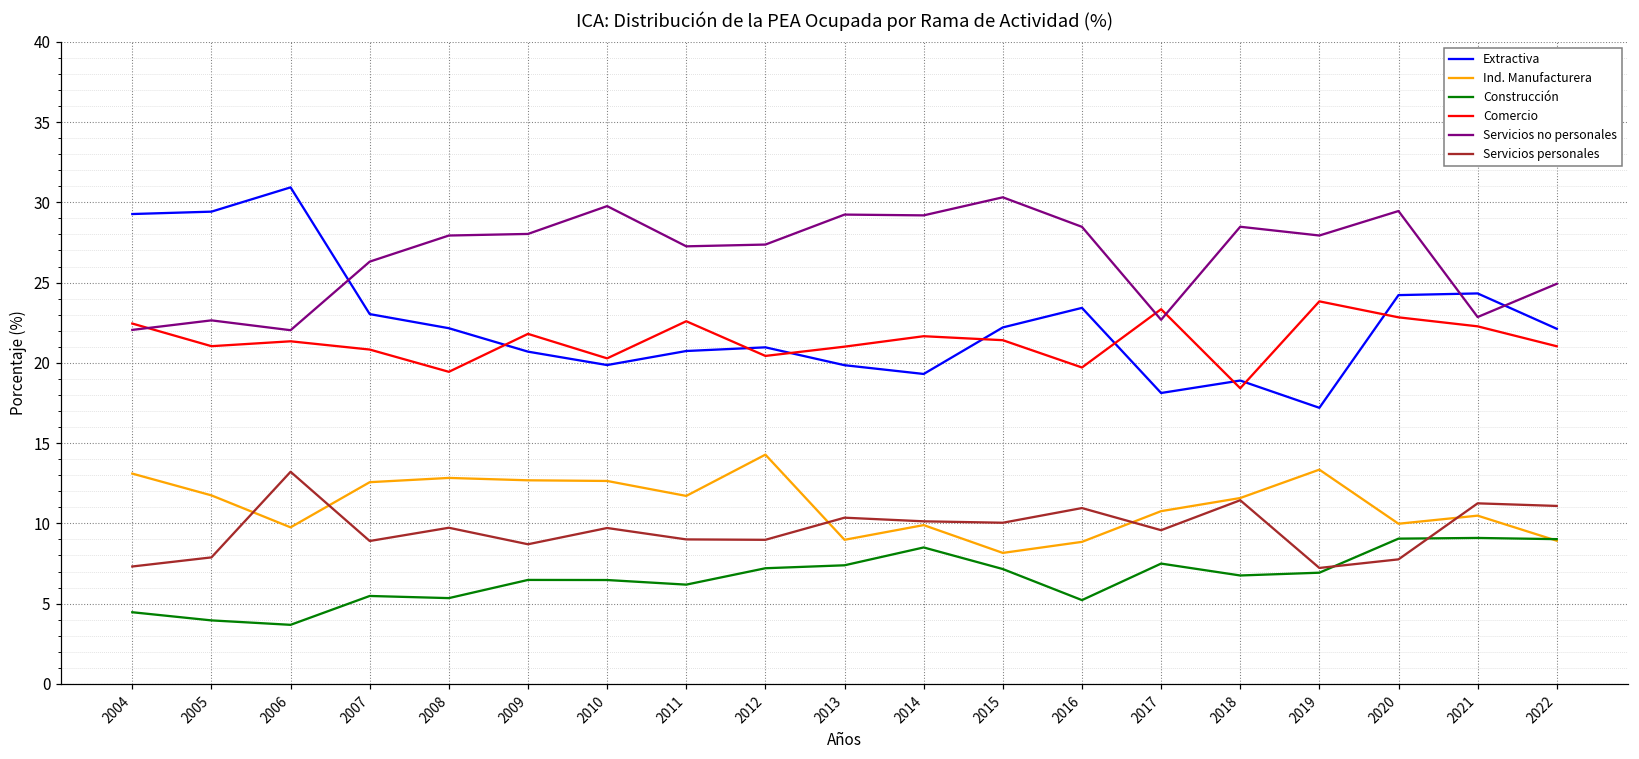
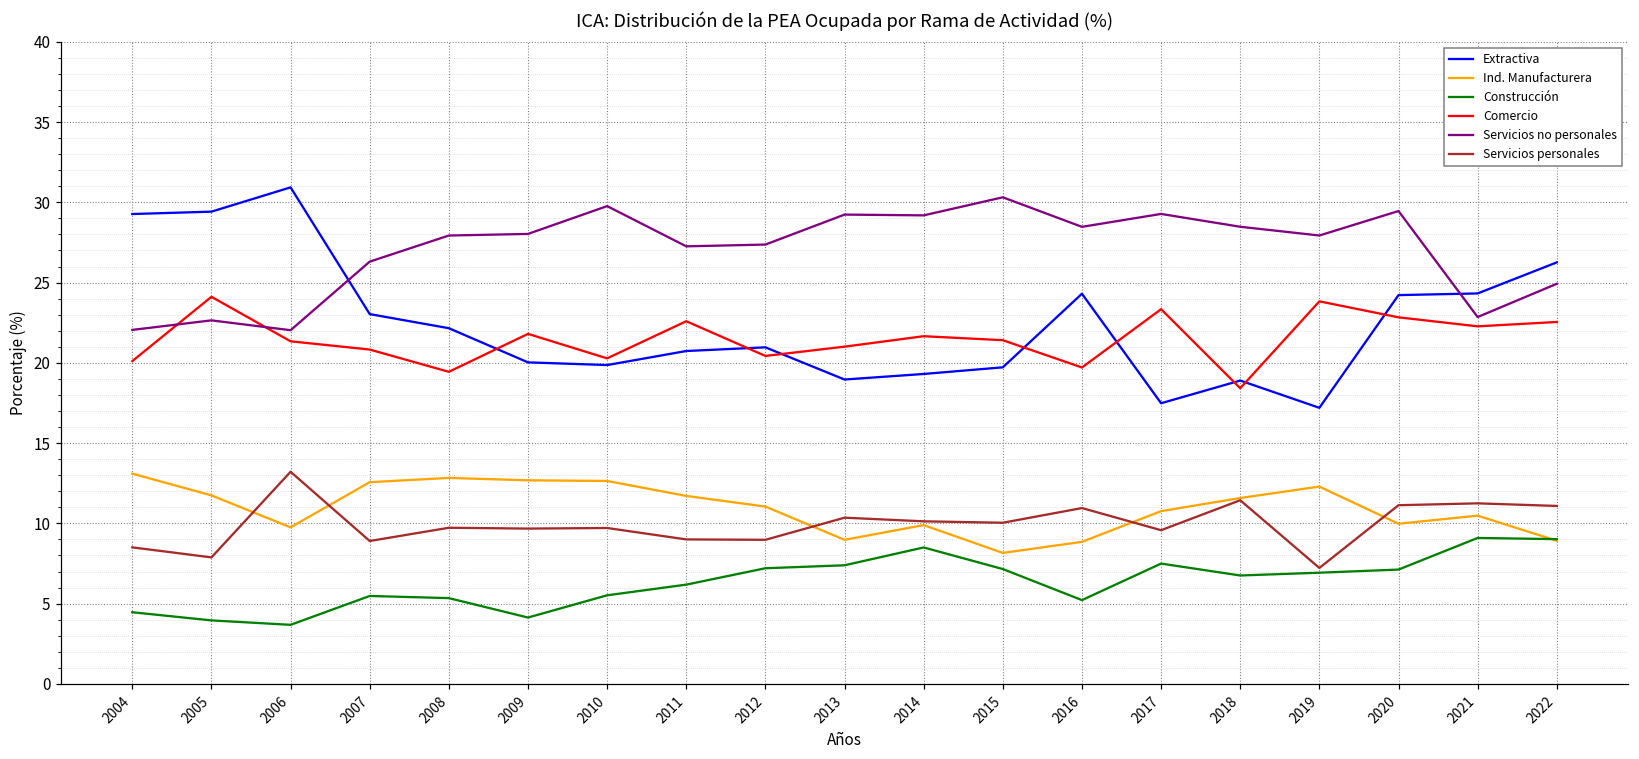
  {
    "Extractiva": {
      "2004": 29.3,
      "2005": 29.4,
      "2006": 30.9,
      "2007": 23.0,
      "2008": 22.2,
-     "2009": 20.7,
+     "2009": 20.0,
      "2010": 19.9,
      "2011": 20.7,
      "2012": 21.0,
-     "2013": 19.9,
+     "2013": 19.0,
      "2014": 19.3,
-     "2015": 22.2,
-     "2016": 23.4,
-     "2017": 18.1,
+     "2015": 19.7,
+     "2016": 24.3,
+     "2017": 17.5,
      "2018": 18.9,
      "2019": 17.2,
      "2020": 24.2,
      "2021": 24.3,
-     "2022": 22.1
+     "2022": 26.3
    },
    "Ind. Manufacturera": {
      "2004": 13.1,
      "2005": 11.7,
      "2006": 9.8,
      "2007": 12.6,
      "2008": 12.8,
      "2009": 12.7,
      "2010": 12.6,
      "2011": 11.7,
-     "2012": 14.3,
+     "2012": 11.0,
      "2013": 9.0,
      "2014": 9.9,
      "2015": 8.2,
      "2016": 8.8,
      "2017": 10.8,
-     "2019": 13.3,
+     "2019": 12.3,
      "2020": 10.0,
      "2021": 10.5
    },
    "Construcción": {
      "2004": 4.5,
      "2005": 4.0,
      "2006": 3.7,
      "2007": 5.5,
      "2008": 5.3,
-     "2009": 6.5,
-     "2010": 6.5,
+     "2009": 4.1,
+     "2010": 5.5,
      "2011": 6.2,
      "2012": 7.2,
      "2013": 7.4,
      "2014": 8.5,
      "2015": 7.2,
      "2016": 5.2,
      "2017": 7.5,
      "2018": 6.8,
      "2019": 6.9,
-     "2020": 9.0,
+     "2020": 7.1,
      "2021": 9.1
    },
    "Comercio": {
-     "2004": 22.4,
-     "2005": 21.0,
+     "2004": 20.1,
+     "2005": 24.1,
      "2006": 21.3,
      "2007": 20.8,
      "2008": 19.4,
      "2009": 21.8,
      "2010": 20.3,
      "2011": 22.6,
      "2012": 20.4,
      "2013": 21.0,
      "2014": 21.7,
      "2015": 21.4,
      "2016": 19.7,
      "2017": 23.3,
      "2018": 18.4,
      "2019": 23.8,
      "2020": 22.8,
      "2021": 22.3,
-     "2022": 21.0
+     "2022": 22.5
    },
    "Servicios no personales": {
      "2004": 22.1,
      "2005": 22.6,
      "2006": 22.0,
      "2007": 26.3,
      "2008": 27.9,
      "2009": 28.0,
      "2010": 29.8,
      "2011": 27.3,
      "2012": 27.4,
      "2013": 29.2,
      "2014": 29.2,
      "2015": 30.3,
      "2016": 28.5,
-     "2017": 22.7,
+     "2017": 29.3,
      "2018": 28.5,
      "2019": 27.9,
      "2020": 29.5,
      "2021": 22.9,
      "2022": 24.9
    },
    "Servicios personales": {
-     "2004": 7.3,
+     "2004": 8.5,
      "2005": 7.9,
      "2006": 13.2,
      "2007": 8.9,
      "2008": 9.7,
-     "2009": 8.7,
+     "2009": 9.7,
      "2010": 9.7,
      "2011": 9.0,
      "2012": 9.0,
      "2013": 10.4,
      "2014": 10.1,
      "2015": 10.0,
      "2016": 11.0,
      "2017": 9.6,
      "2019": 7.2,
-     "2020": 7.8,
+     "2020": 11.1,
      "2021": 11.2,
      "2022": 11.1
    }
  }
